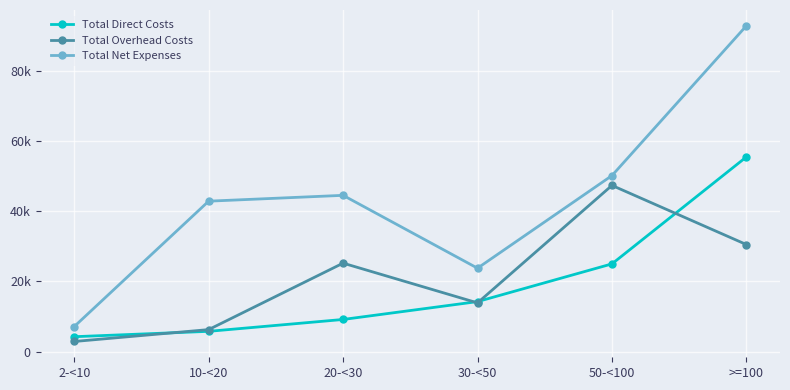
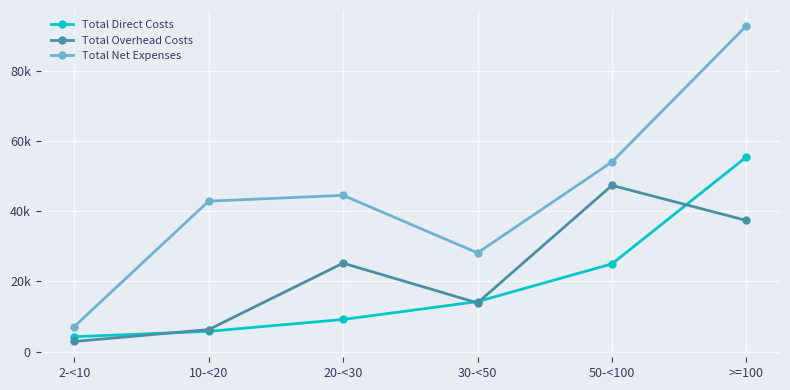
  {
    "Total Direct Costs": {
      "2-<10": 4000,
      "20-<30": 9000,
      "50-<100": 25000,
      ">=100": 55000
    },
    "Total Overhead Costs": {
      "2-<10": 3000,
      "20-<30": 25000,
      "50-<100": 47000,
-     ">=100": 30000
+     ">=100": 37000
    },
    "Total Net Expenses": {
      "2-<10": 7000,
      "10-<20": 43000,
      "20-<30": 45000,
-     "30-<50": 24000,
-     "50-<100": 50000,
+     "30-<50": 28000,
+     "50-<100": 54000,
      ">=100": 93000
    }
  }
